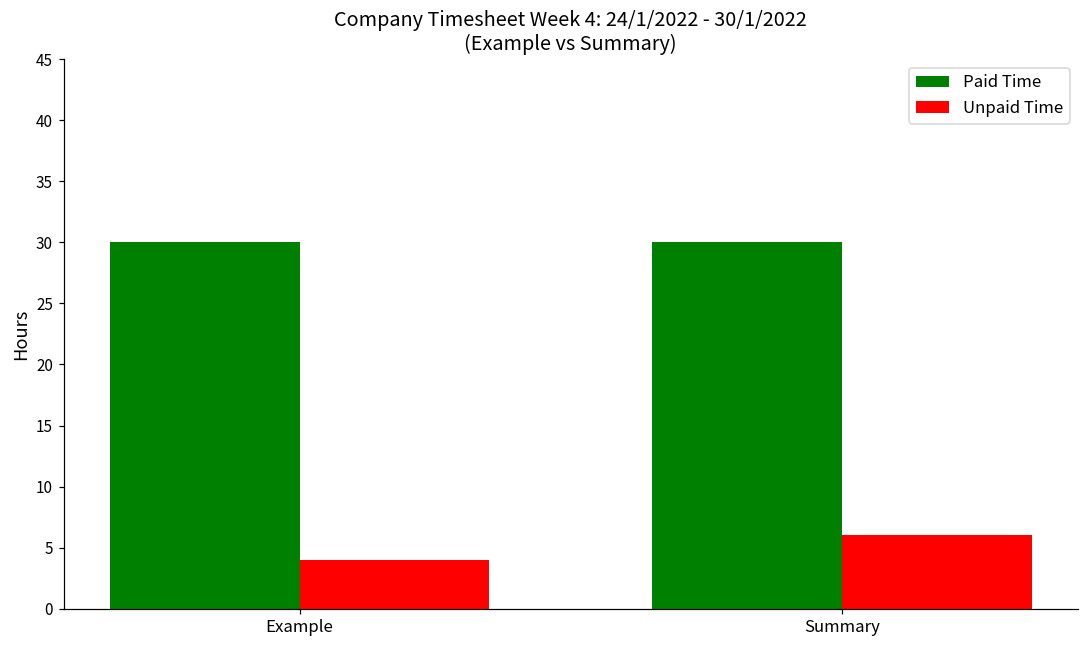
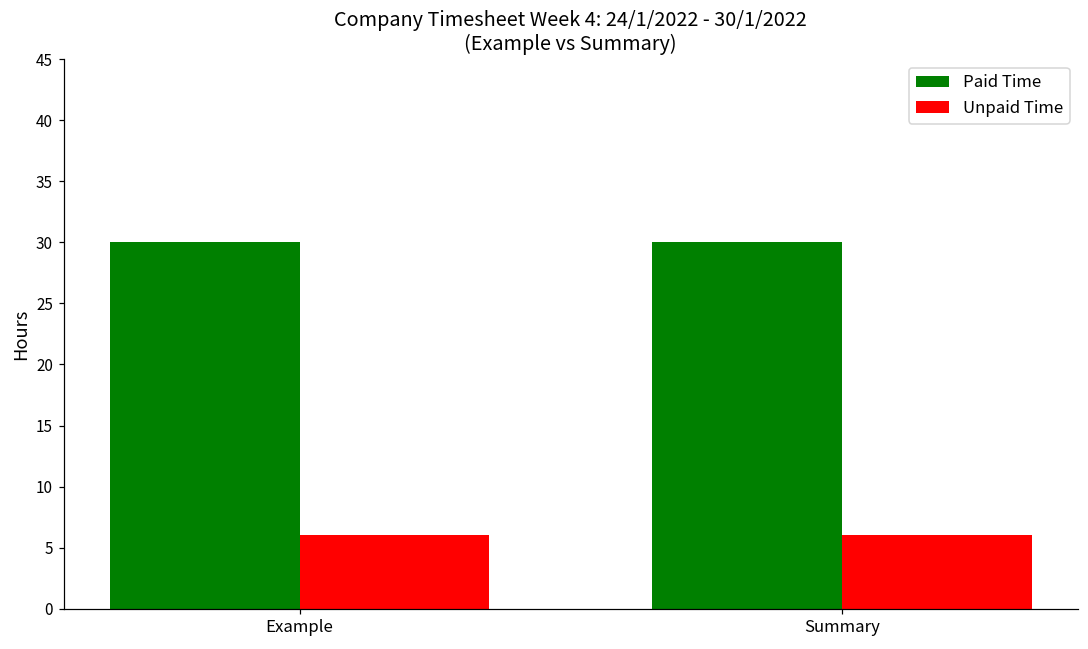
  {
    "Paid Time": {
      "Example": 30,
      "Summary": 30
    },
    "Unpaid Time": {
-     "Example": 4,
+     "Example": 6,
      "Summary": 6
    }
  }
